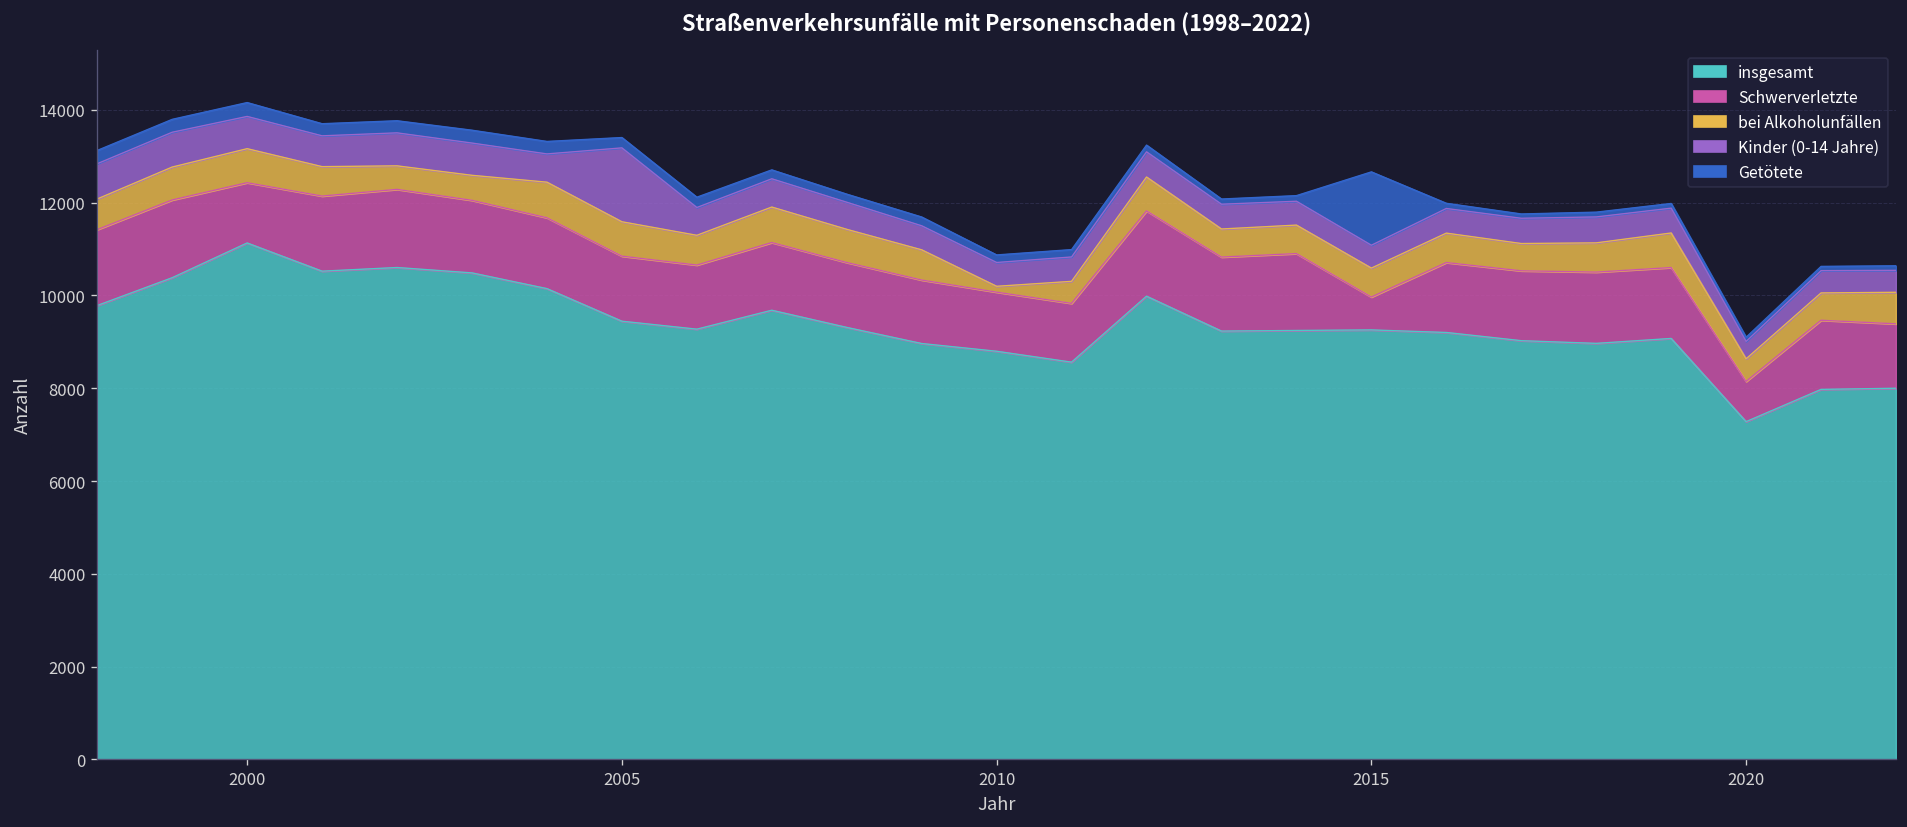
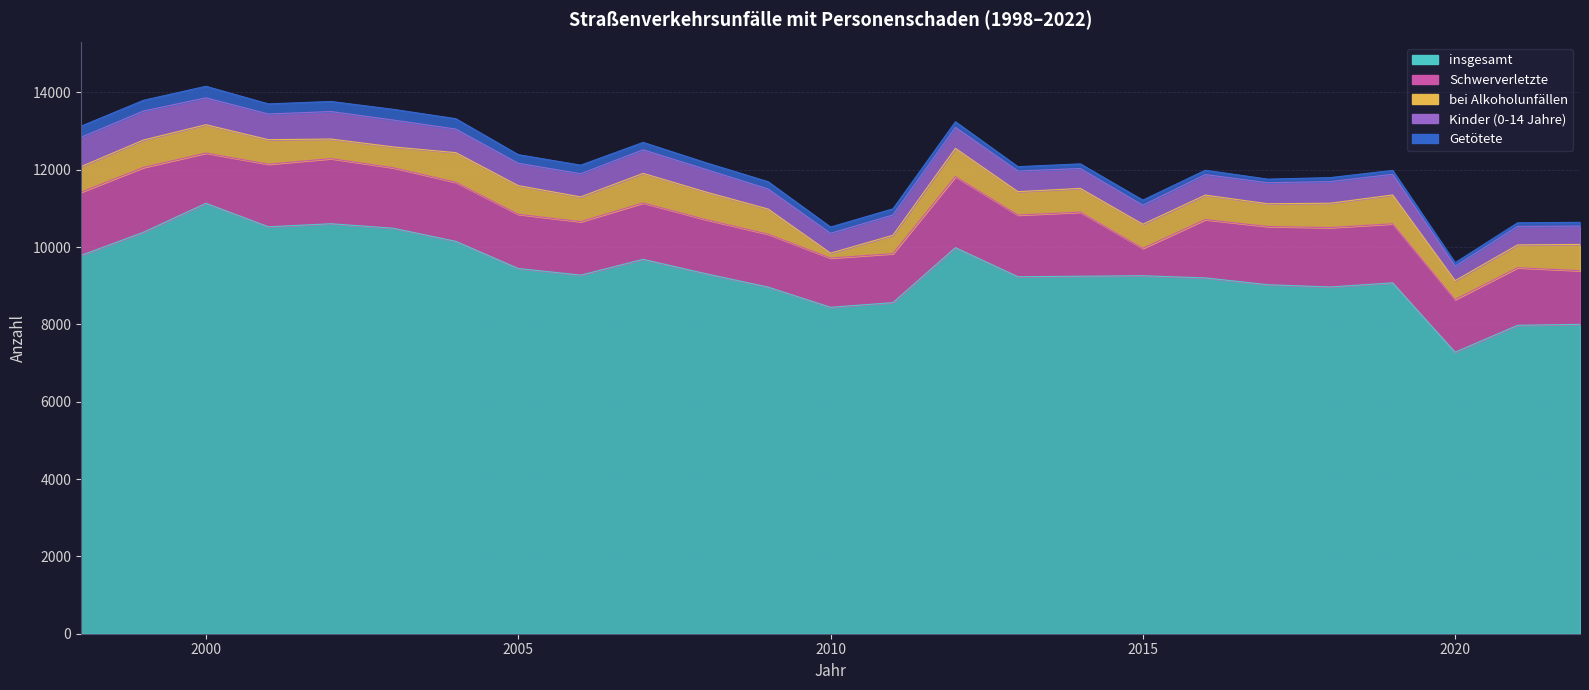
  {
    "insgesamt": {
      "2000": 11100,
      "2005": 9400,
-     "2010": 8800,
+     "2010": 8400,
      "2015": 9300,
      "2020": 7300
    },
    "Schwerverletzte": {
      "2000": 1300,
      "2005": 1400,
      "2010": 1300,
      "2015": 700,
-     "2020": 900
+     "2020": 1400
    },
    "bei Alkoholunfällen": {
      "2000": 700,
      "2005": 700,
      "2010": 100,
      "2015": 600,
      "2020": 500
    },
    "Kinder (0-14 Jahre)": {
      "2000": 700,
-     "2005": 1600,
+     "2005": 600,
      "2010": 500,
      "2015": 500,
      "2020": 400
    },
    "Getötete": {
      "2000": 300,
      "2005": 200,
      "2010": 200,
-     "2015": 1600,
+     "2015": 100,
      "2020": 100
    }
  }
